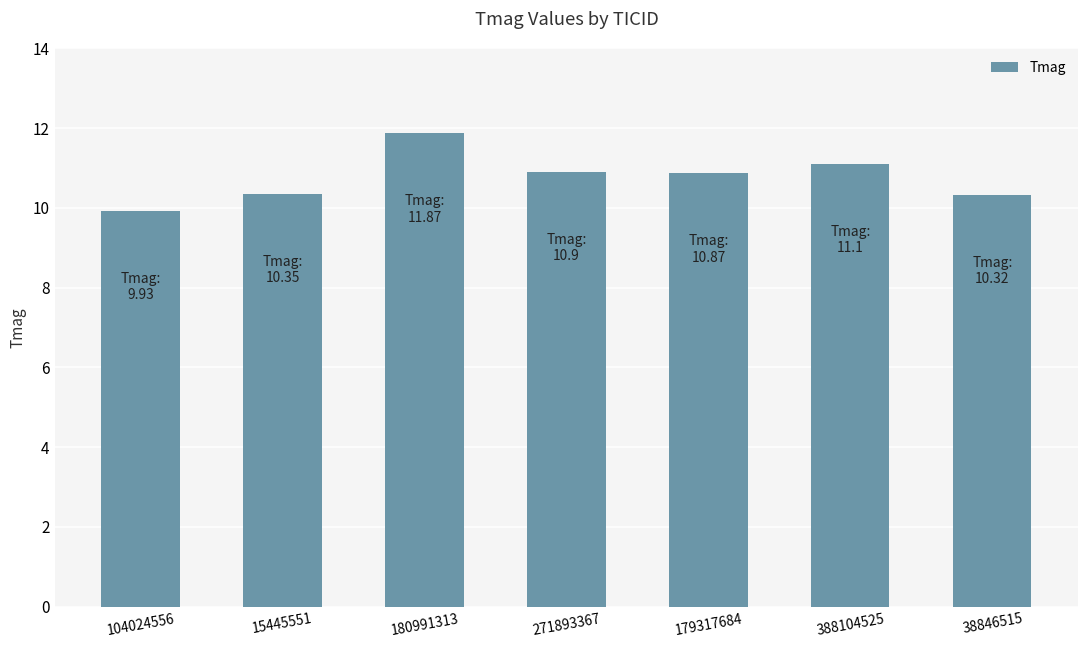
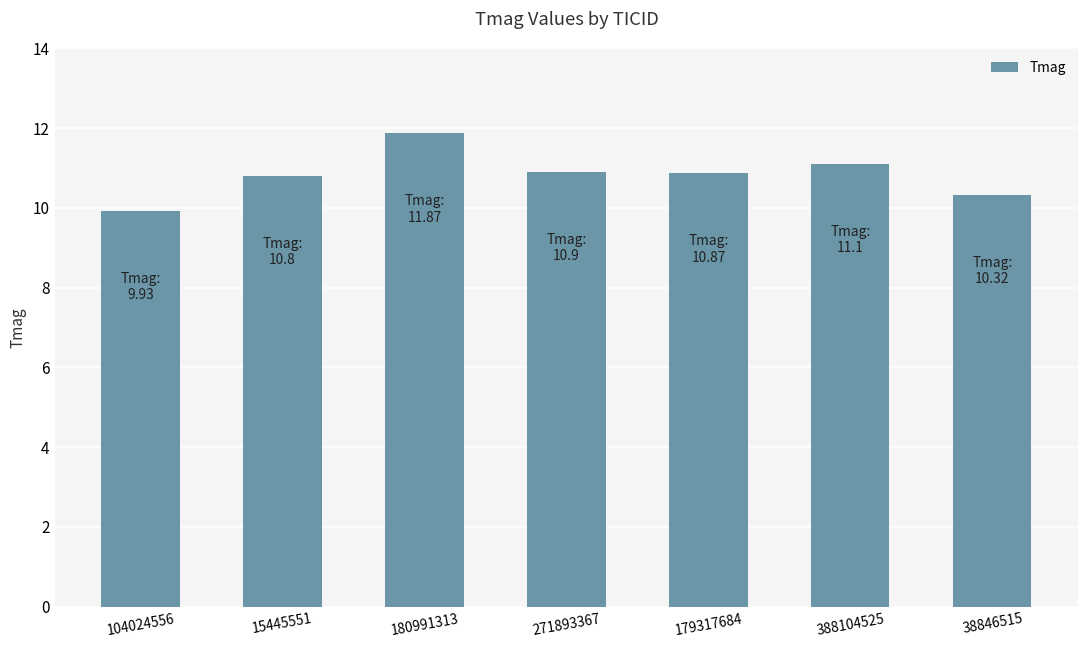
  {
    "104024556": 9.93,
-   "15445551": 10.35,
+   "15445551": 10.8,
    "180991313": 11.87,
    "271893367": 10.9,
    "179317684": 10.87,
    "388104525": 11.1,
    "38846515": 10.32
  }
